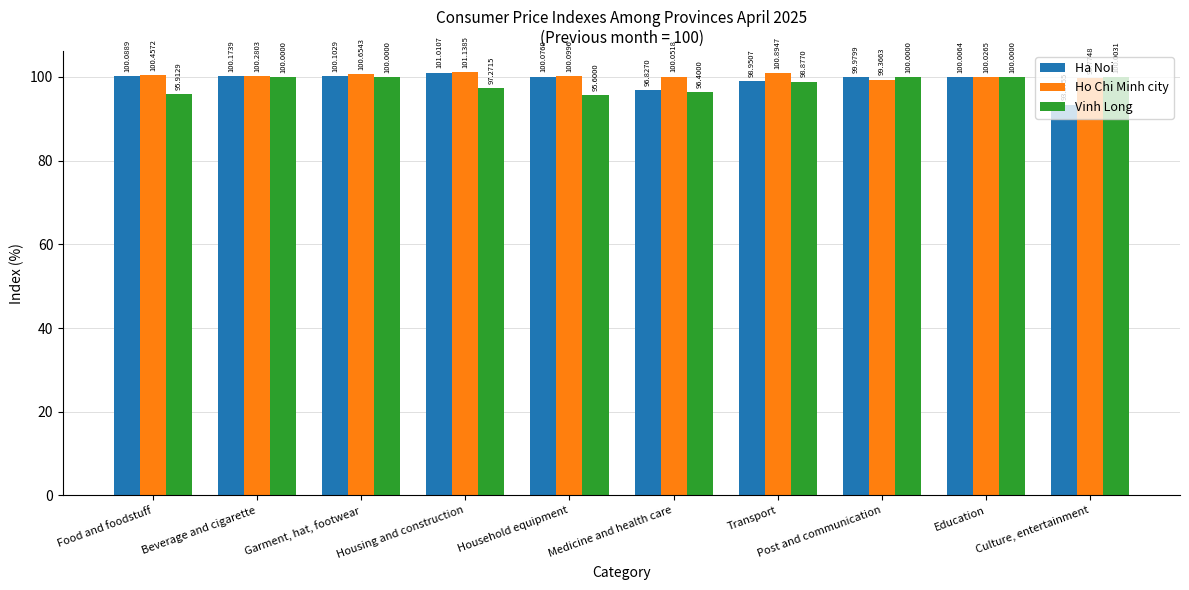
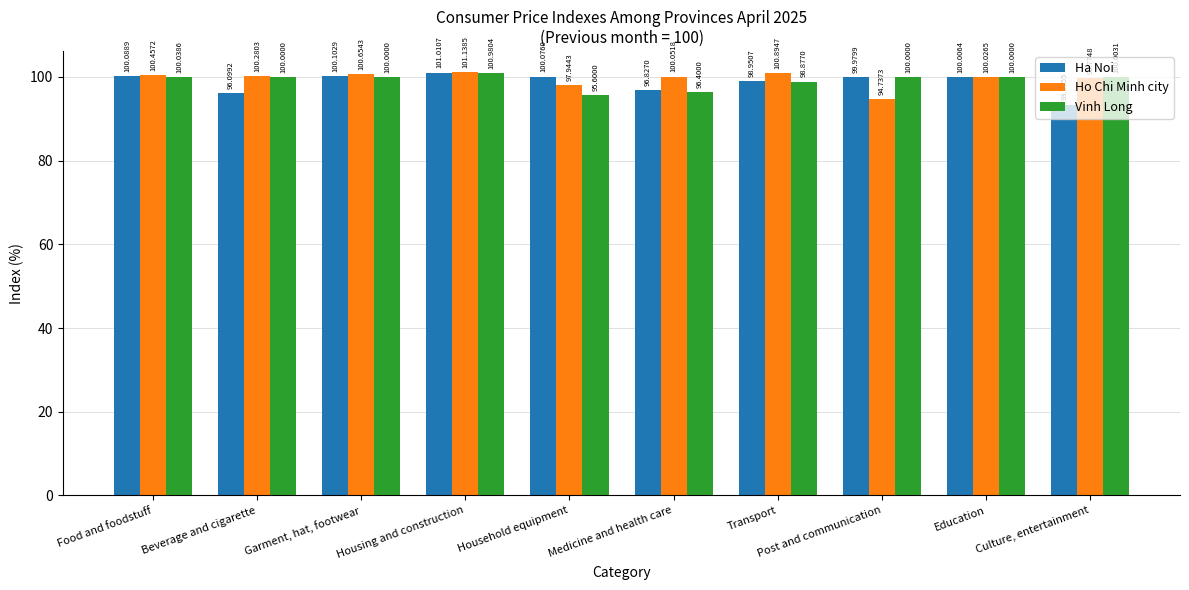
  {
    "Ha Noi": {
      "Food and foodstuff": 100.0889,
-     "Beverage and cigarette": 100.1739,
+     "Beverage and cigarette": 96.0992,
      "Garment, hat, footwear": 100.1029,
      "Housing and construction": 101.0107,
      "Household equipment": 100.0760,
      "Medicine and health care": 96.8270,
      "Transport": 98.9507,
      "Post and communication": 99.9799,
      "Education": 100.0064
    },
    "Ho Chi Minh city": {
      "Food and foodstuff": 100.4572,
      "Beverage and cigarette": 100.2803,
      "Garment, hat, footwear": 100.6543,
      "Housing and construction": 101.1385,
-     "Household equipment": 100.0996,
+     "Household equipment": 97.9443,
      "Medicine and health care": 100.0518,
      "Transport": 100.8947,
-     "Post and communication": 99.3663,
+     "Post and communication": 94.7373,
      "Education": 100.0265
    },
    "Vinh Long": {
-     "Food and foodstuff": 95.9129,
+     "Food and foodstuff": 100.0386,
      "Beverage and cigarette": 100.0000,
      "Garment, hat, footwear": 100.0000,
-     "Housing and construction": 97.2715,
+     "Housing and construction": 100.9804,
      "Household equipment": 95.6000,
      "Medicine and health care": 96.4000,
      "Transport": 98.8770,
      "Post and communication": 100.0000,
      "Education": 100.0000
    }
  }
